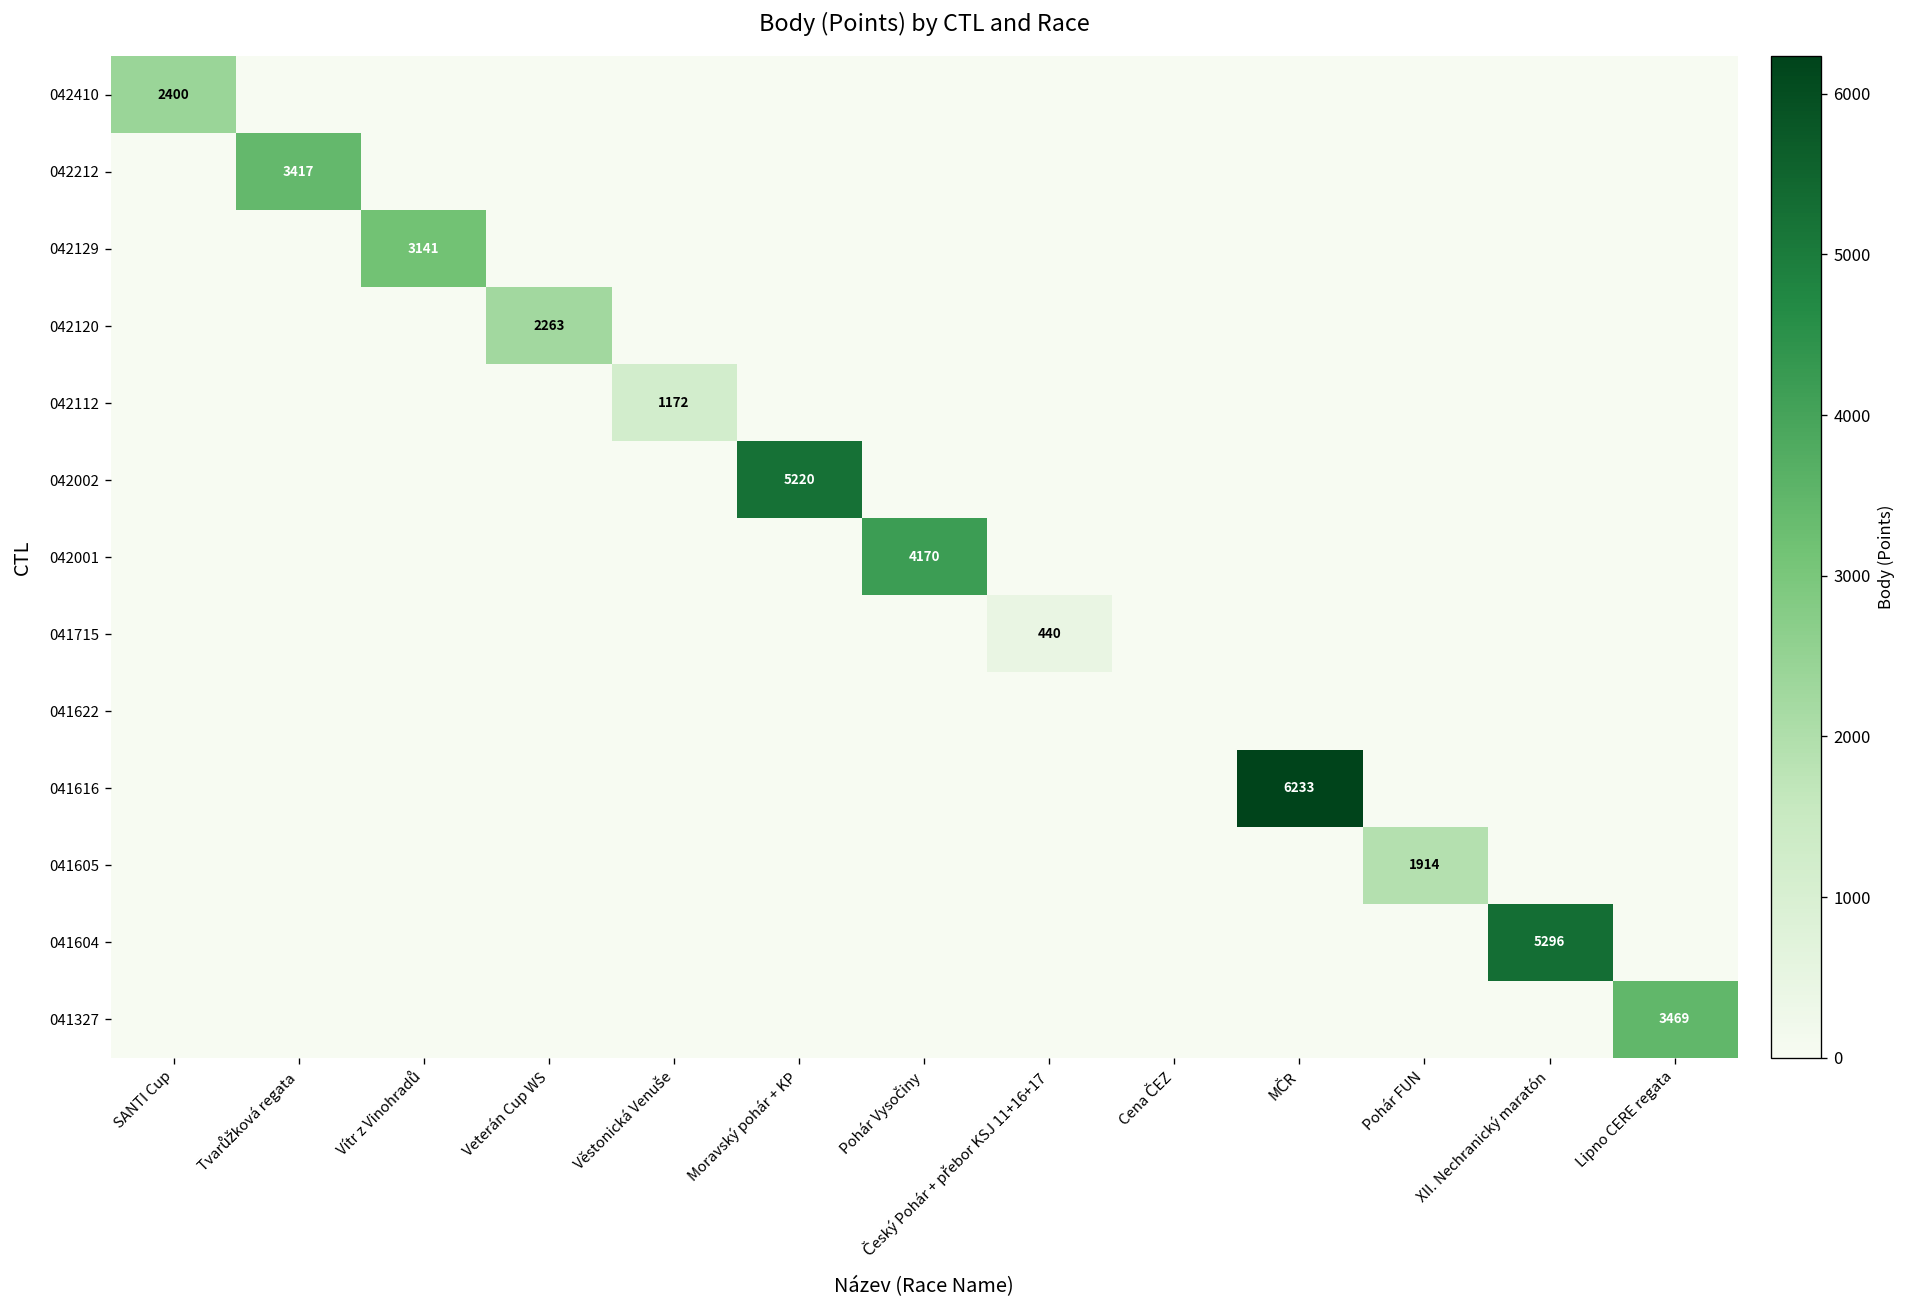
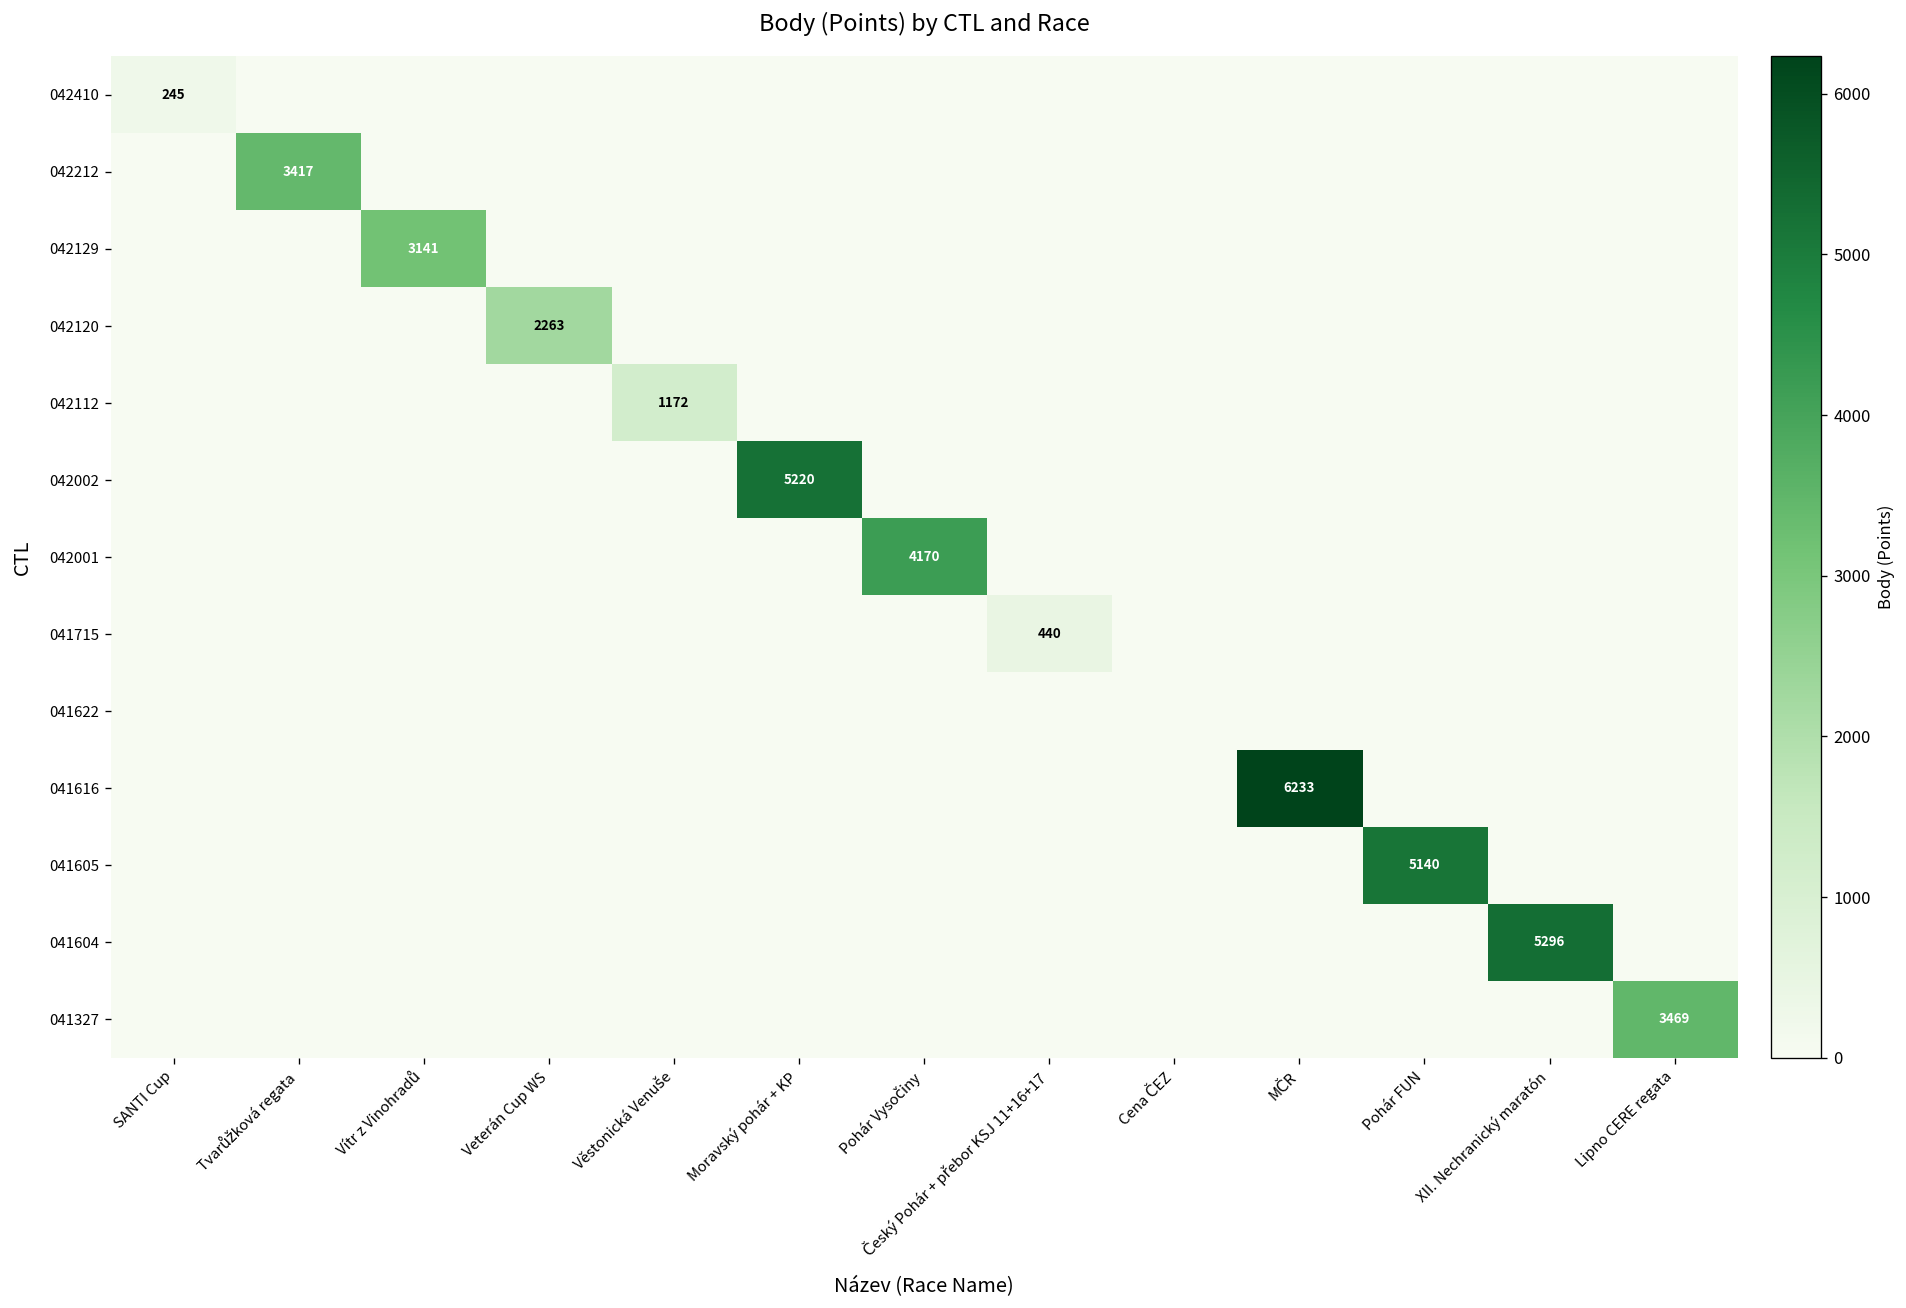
  {
    "042410": {
-     "SANTI Cup": 2400
+     "SANTI Cup": 245
    },
    "042212": {
      "Tvarůžková regata": 3417
    },
    "042129": {
      "Vítr z Vinohradů": 3141
    },
    "042120": {
      "Veterán Cup WS": 2263
    },
    "042112": {
      "Věstonická Venuše": 1172
    },
    "042002": {
      "Moravský pohár + KP": 5220
    },
    "042001": {
      "Pohár Vysočiny": 4170
    },
    "041715": {
      "Český Pohár + přebor KSJ 11+16+17": 440
    },
    "041616": {
      "MČR": 6233
    },
    "041605": {
-     "Pohár FUN": 1914
+     "Pohár FUN": 5140
    },
    "041604": {
      "XII. Nechranický maratón": 5296
    },
    "041327": {
      "Lipno CERE regata": 3469
    }
  }
